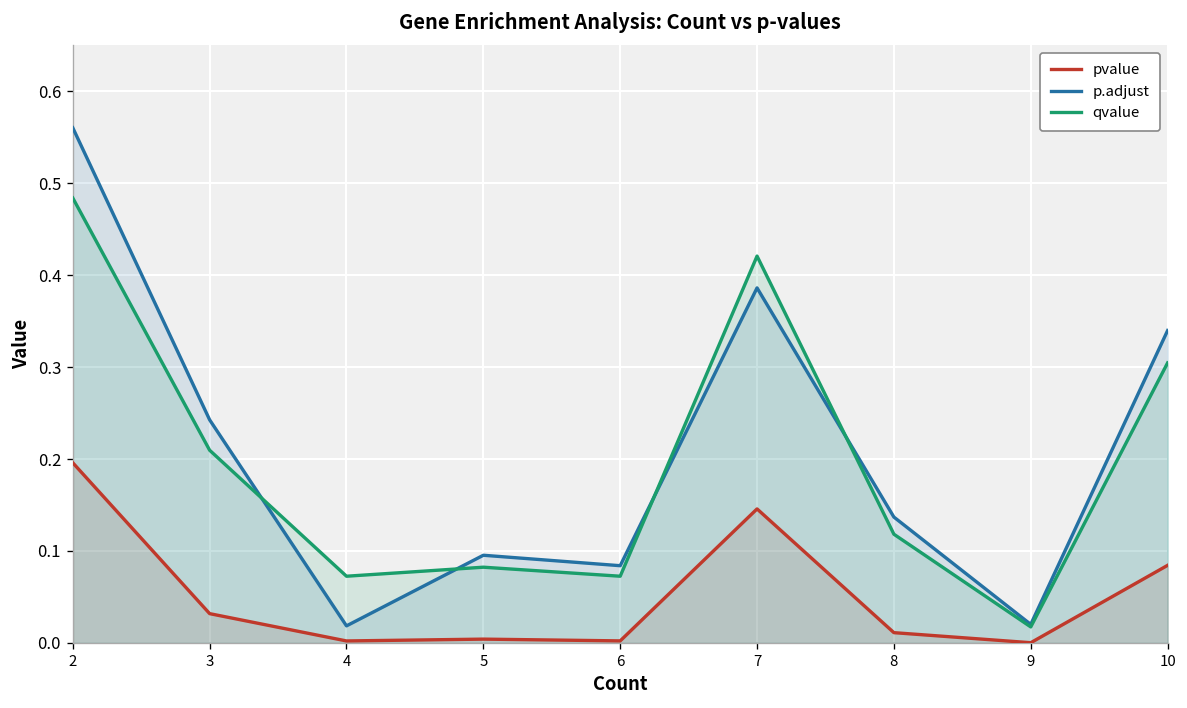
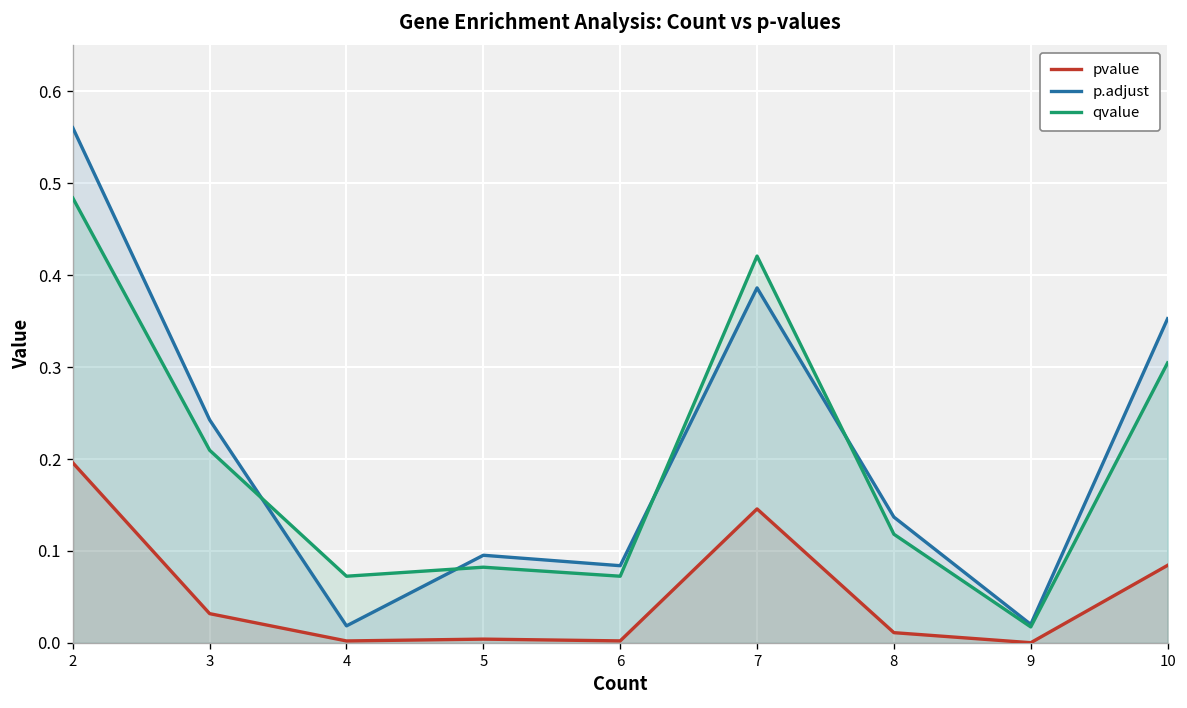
  {
    "pvalue": {
      "2": 0.20,
      "3": 0.03,
      "4": 0.00,
      "5": 0.00,
      "6": 0.00,
      "7": 0.15,
      "8": 0.01,
      "9": 0.00,
      "10": 0.08
    },
    "p.adjust": {
      "2": 0.56,
      "3": 0.24,
      "4": 0.02,
      "5": 0.10,
      "6": 0.08,
      "7": 0.39,
      "8": 0.14,
-     "10": 0.34
+     "10": 0.35
    },
    "qvalue": {
      "2": 0.48,
      "3": 0.21,
      "4": 0.07,
      "5": 0.08,
      "6": 0.07,
      "7": 0.42,
      "8": 0.12,
      "10": 0.30
    }
  }
